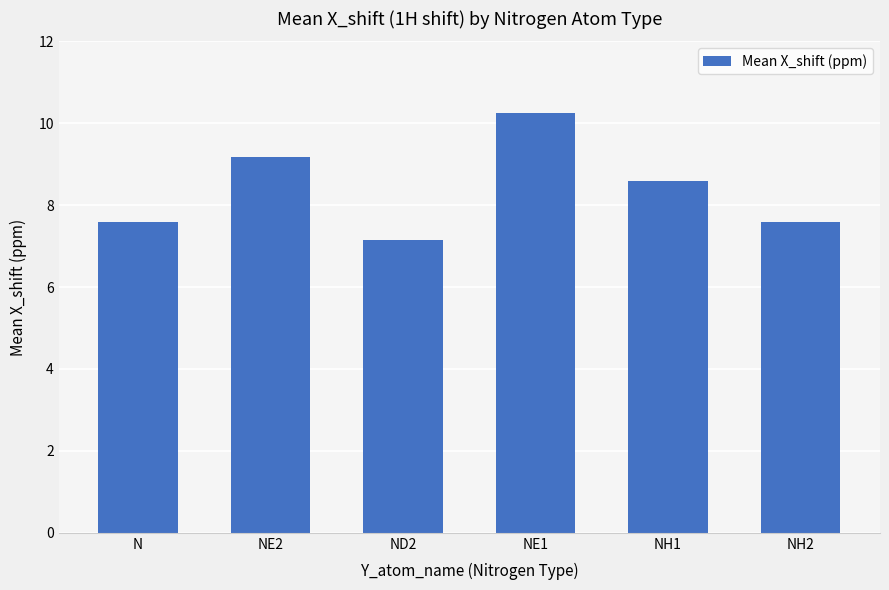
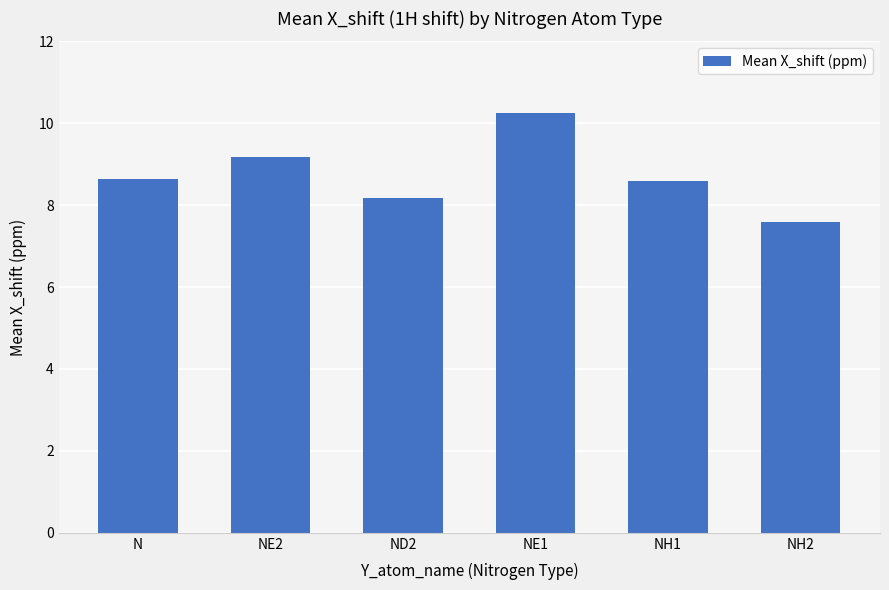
  {
-   "N": 7.6,
+   "N": 8.7,
    "NE2": 9.2,
-   "ND2": 7.1,
+   "ND2": 8.2,
    "NE1": 10.3,
    "NH1": 8.6,
    "NH2": 7.6
  }
